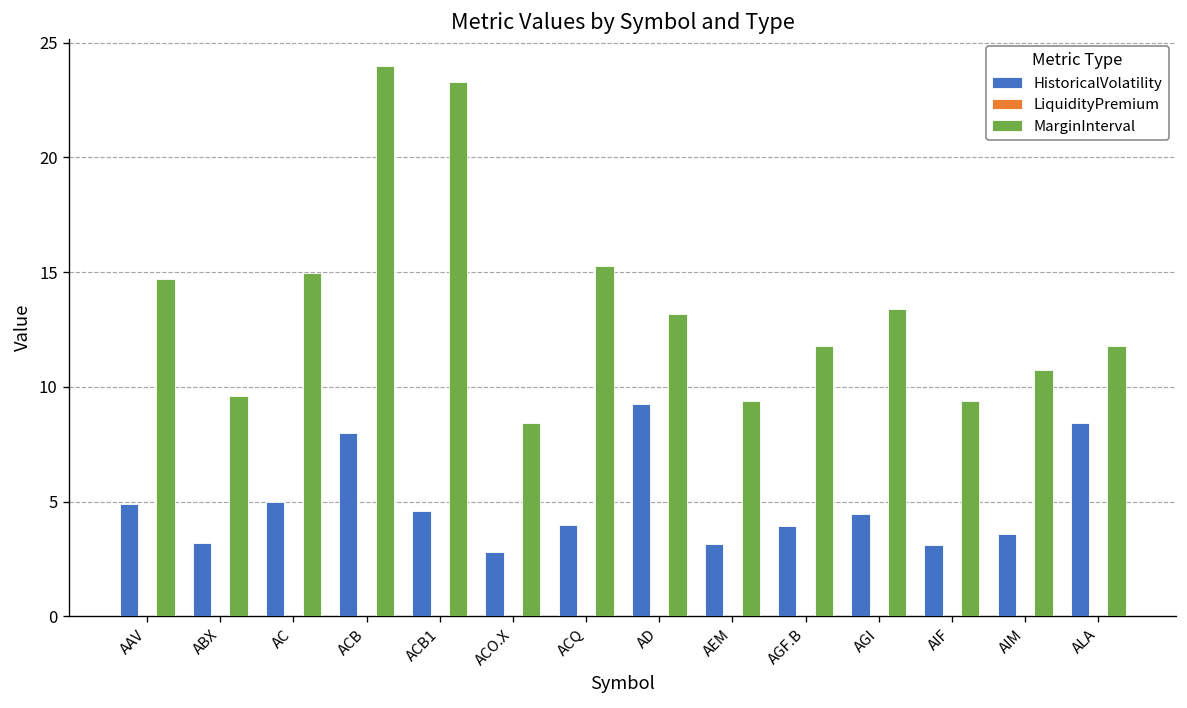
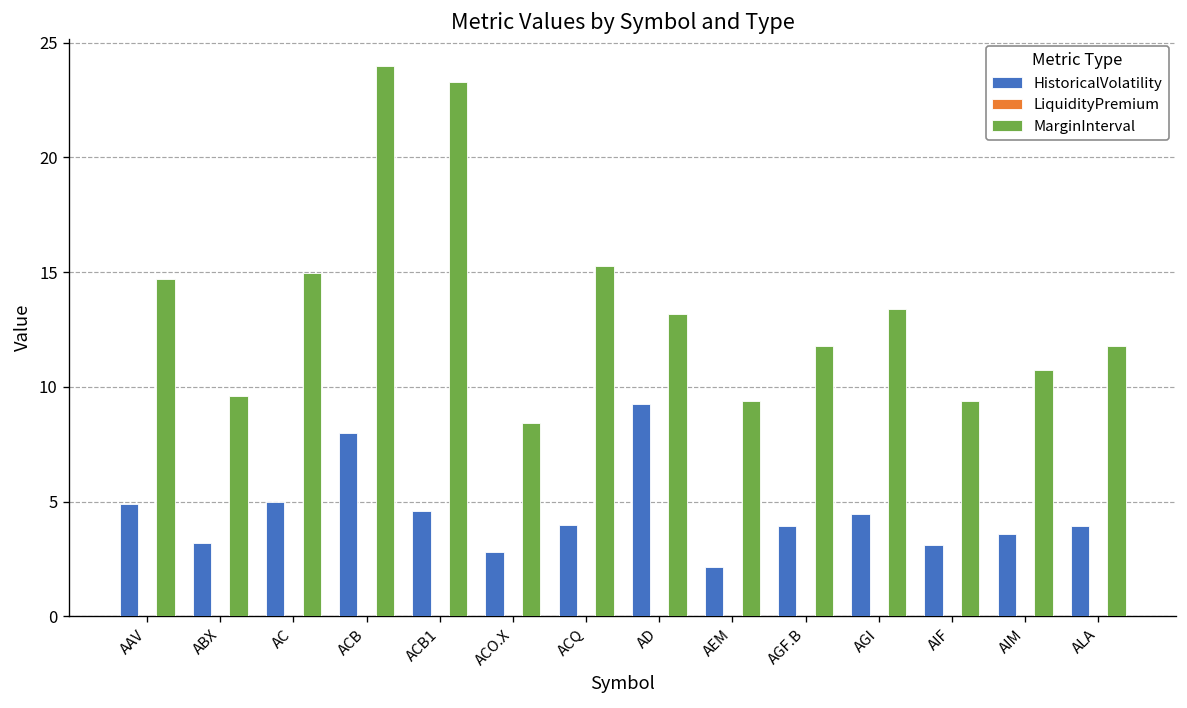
  {
    "HistoricalVolatility": {
      "AAV": 4.9,
      "ABX": 3.2,
      "AC": 5.0,
      "ACB": 8.0,
      "ACB1": 4.6,
      "ACO.X": 2.8,
      "ACQ": 4.0,
      "AD": 9.2,
-     "AEM": 3.1,
+     "AEM": 2.1,
      "AGF.B": 3.9,
      "AGI": 4.5,
      "AIF": 3.1,
      "AIM": 3.6,
-     "ALA": 8.4
+     "ALA": 3.9
    },
    "LiquidityPremium": {
      "AAV": 0.0,
      "ABX": 0.0,
      "AC": 0.0,
      "ACB": 0.0,
      "ACB1": 0.0,
      "ACO.X": 0.0,
      "ACQ": 0.0,
      "AD": 0.0,
      "AEM": 0.0,
      "AGF.B": 0.0,
      "AGI": 0.0,
      "AIF": 0.0,
      "AIM": 0.0,
      "ALA": 0.0
    },
    "MarginInterval": {
      "AAV": 14.7,
      "ABX": 9.6,
      "AC": 15.0,
      "ACB": 24.0,
      "ACB1": 23.3,
      "ACO.X": 8.4,
      "ACQ": 15.3,
      "AD": 13.2,
      "AEM": 9.4,
      "AGF.B": 11.8,
      "AGI": 13.4,
      "AIF": 9.4,
      "AIM": 10.7,
      "ALA": 11.8
    }
  }
